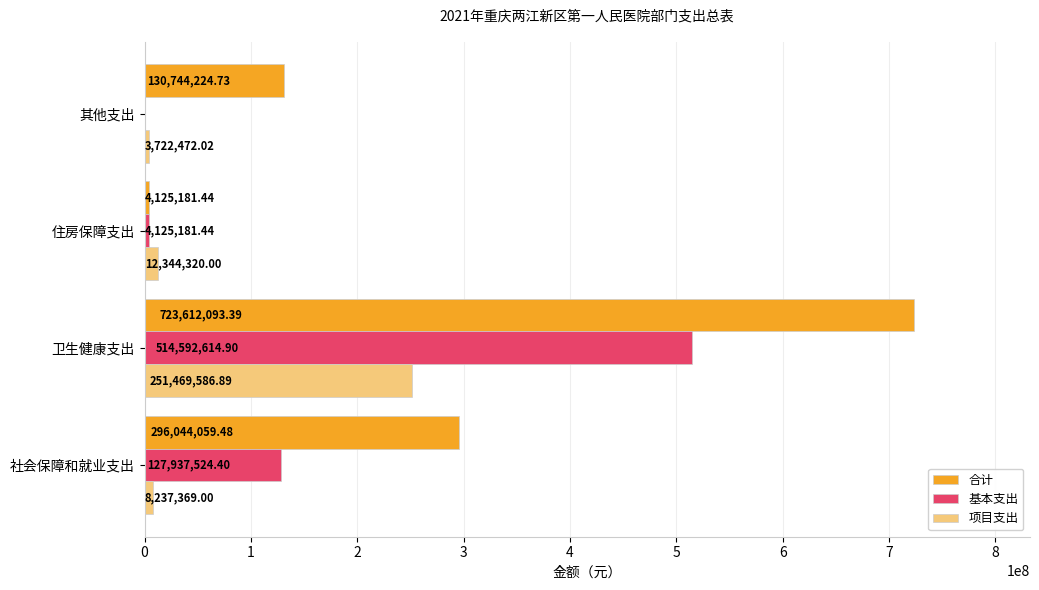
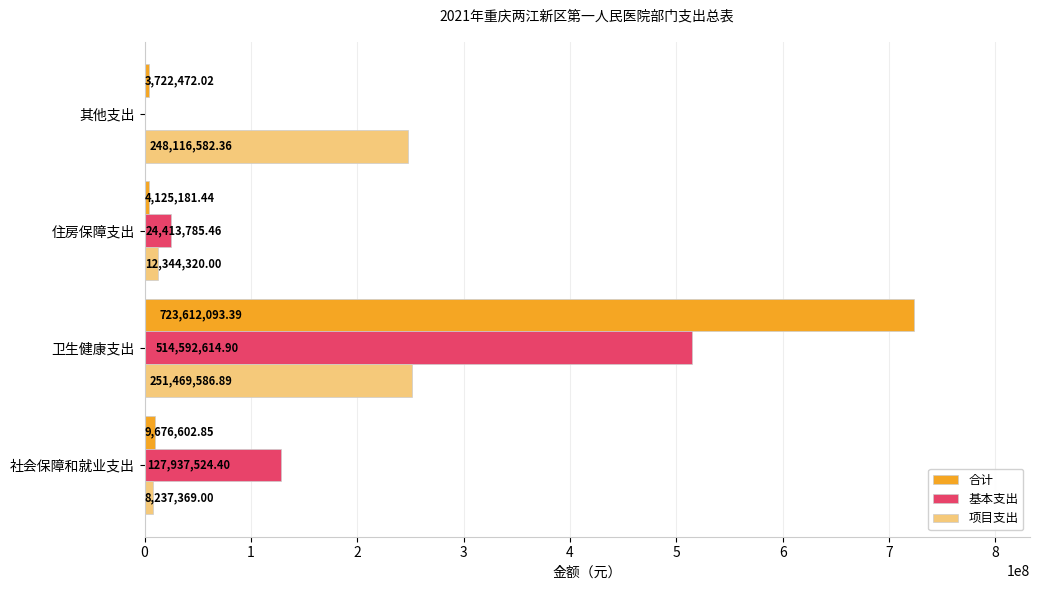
  {
    "合计": {
-     "其他支出": "130,744,224.73",
+     "其他支出": "3,722,472.02",
      "住房保障支出": "4,125,181.44",
      "卫生健康支出": "723,612,093.39",
-     "社会保障和就业支出": "296,044,059.48"
+     "社会保障和就业支出": "9,676,602.85"
    },
    "基本支出": {
-     "住房保障支出": "4,125,181.44",
+     "住房保障支出": "24,413,785.46",
      "卫生健康支出": "514,592,614.90",
      "社会保障和就业支出": "127,937,524.40"
    },
    "项目支出": {
-     "其他支出": "3,722,472.02",
+     "其他支出": "248,116,582.36",
      "住房保障支出": "12,344,320.00",
      "卫生健康支出": "251,469,586.89",
      "社会保障和就业支出": "8,237,369.00"
    }
  }
